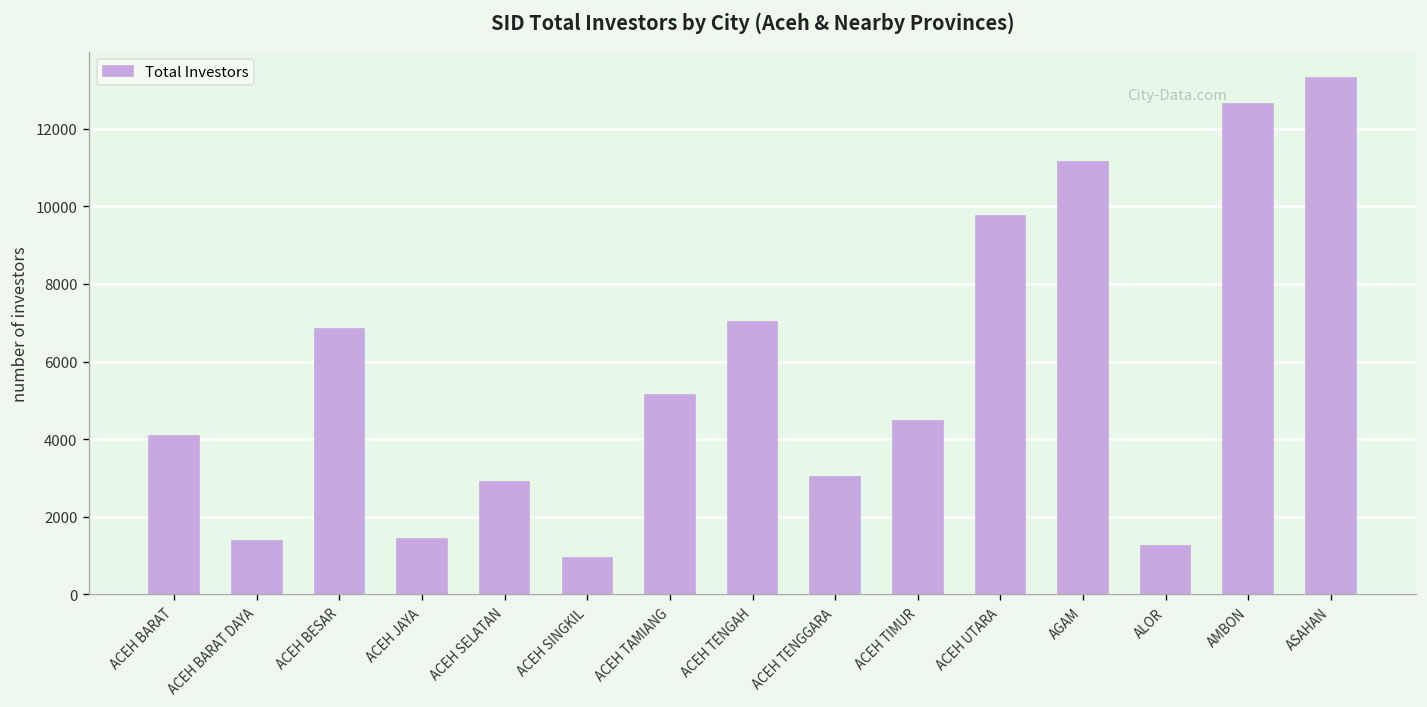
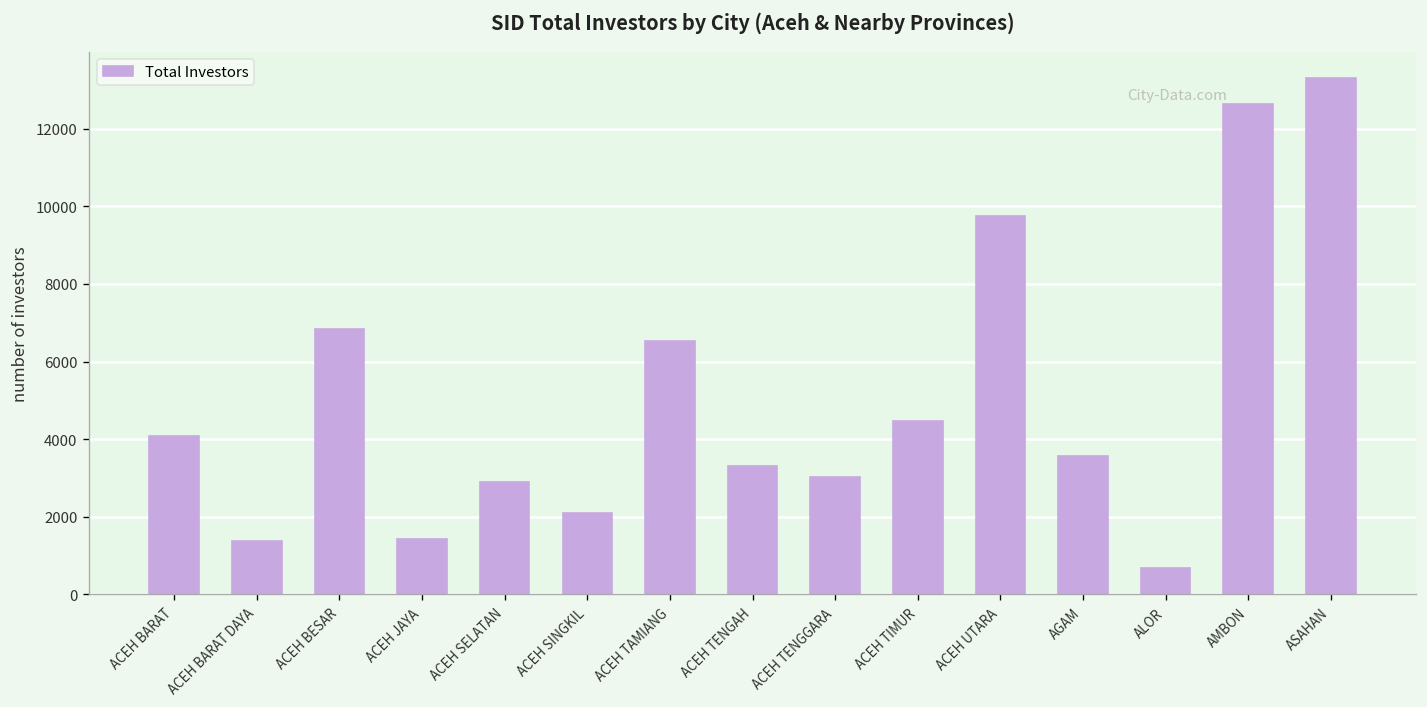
  {
    "ACEH BARAT": 4100,
    "ACEH BARAT DAYA": 1400,
    "ACEH BESAR": 6800,
    "ACEH JAYA": 1400,
    "ACEH SELATAN": 2900,
-   "ACEH SINGKIL": 900,
-   "ACEH TAMIANG": 5100,
-   "ACEH TENGAH": 7000,
+   "ACEH SINGKIL": 2100,
+   "ACEH TAMIANG": 6500,
+   "ACEH TENGAH": 3300,
    "ACEH TENGGARA": 3000,
    "ACEH TIMUR": 4500,
    "ACEH UTARA": 9700,
-   "AGAM": 11200,
-   "ALOR": 1200,
+   "AGAM": 3600,
+   "ALOR": 700,
    "AMBON": 12600,
    "ASAHAN": 13300
  }
